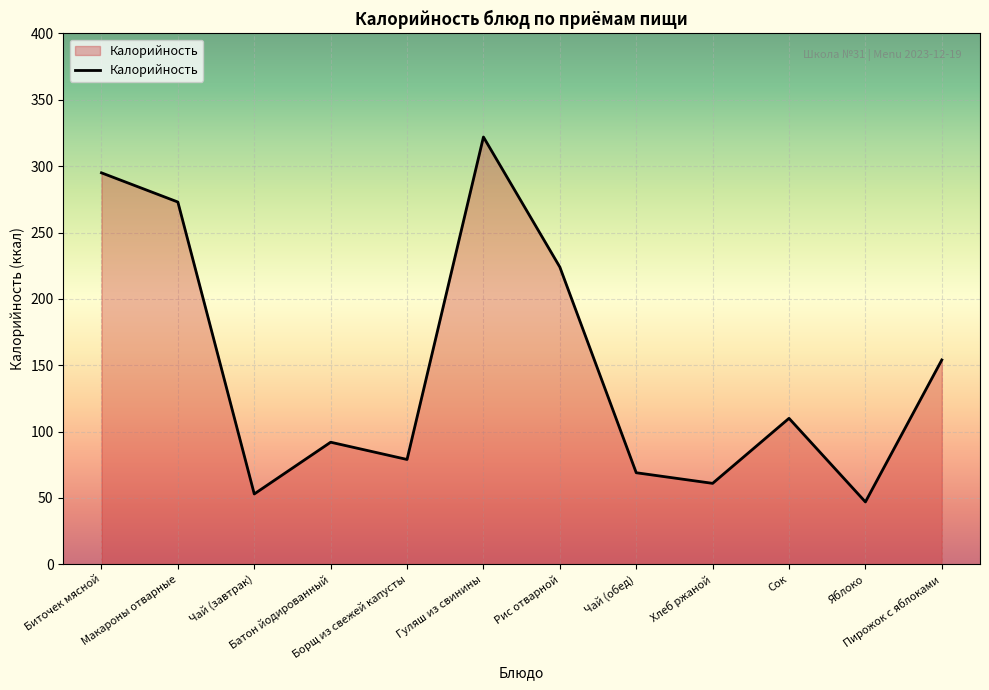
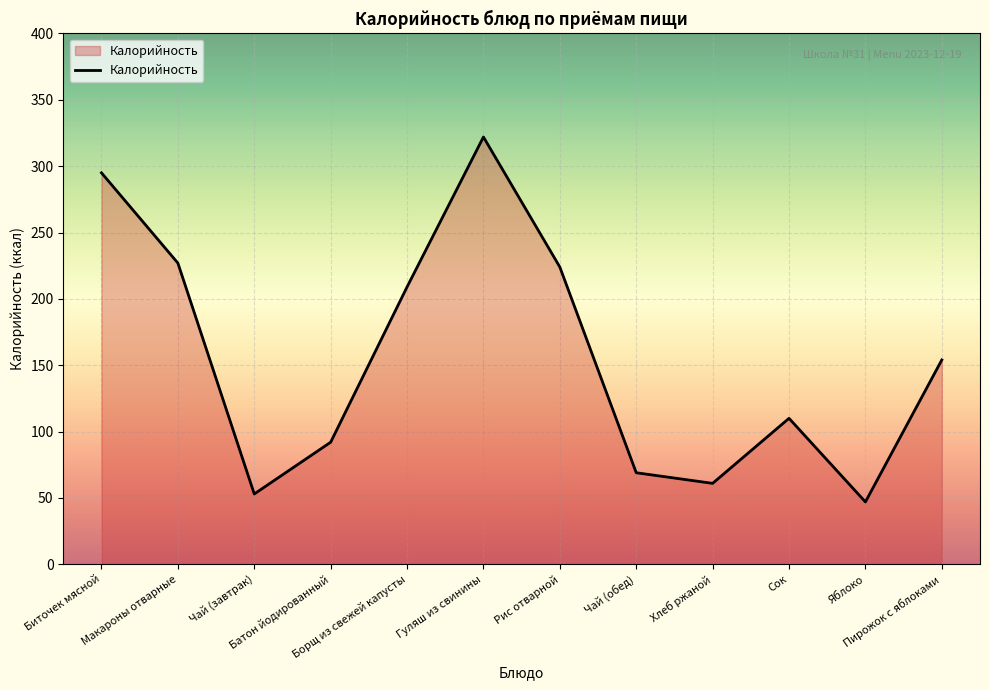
  {
    "Биточек мясной": 295,
-   "Макароны отварные": 273,
+   "Макароны отварные": 227,
    "Чай (завтрак)": 53,
    "Батон йодированный": 92,
-   "Борщ из свежей капусты": 79,
+   "Борщ из свежей капусты": 209,
    "Гуляш из свинины": 322,
    "Рис отварной": 224,
    "Чай (обед)": 69,
    "Хлеб ржаной": 61,
    "Сок": 110,
    "Яблоко": 47,
    "Пирожок с яблоками": 154
  }
